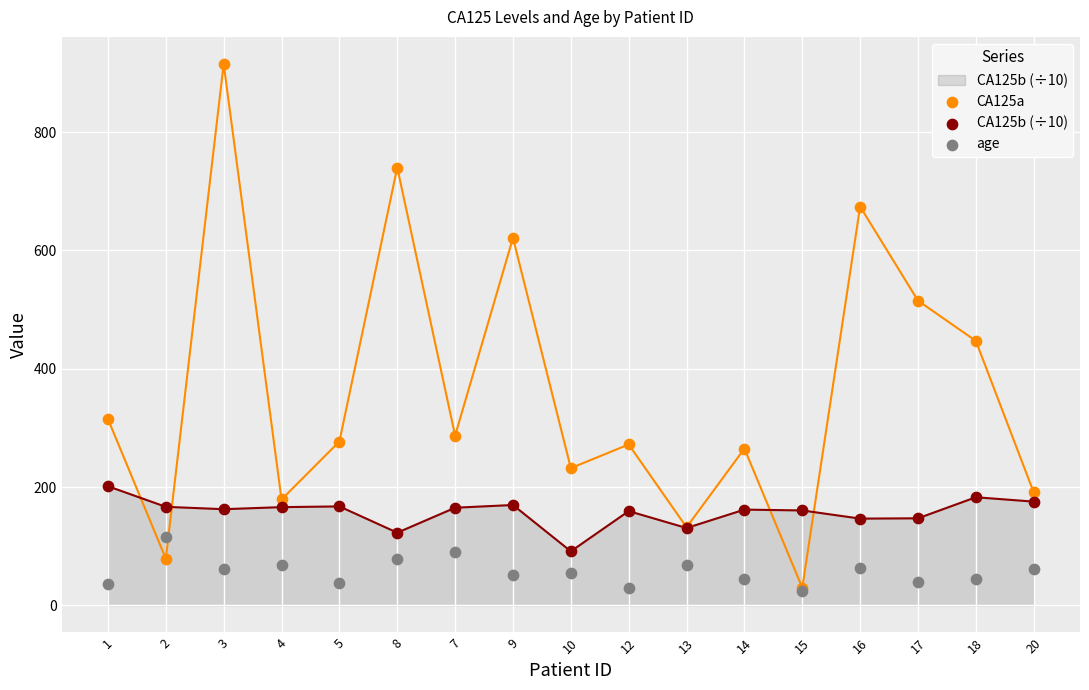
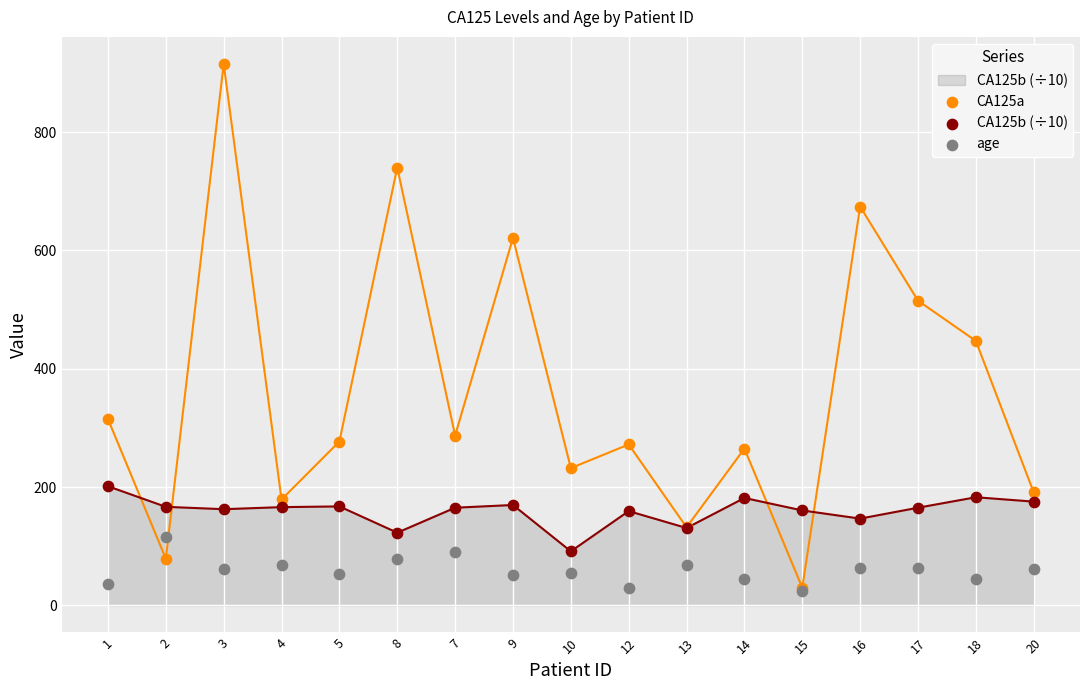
  {
    "CA125a": {
      "1": 320,
      "2": 80,
      "3": 920,
      "4": 180,
      "5": 280,
      "8": 740,
      "7": 290,
      "9": 620,
      "10": 230,
      "12": 270,
      "14": 270,
      "15": 30,
      "16": 670,
      "17": 520,
      "18": 450,
      "20": 190
    },
    "CA125b (÷10)": {
      "1": 200,
      "2": 170,
      "3": 160,
      "4": 170,
      "5": 170,
      "8": 120,
      "7": 170,
      "9": 170,
      "10": 90,
      "12": 160,
-     "14": 160,
+     "14": 180,
      "15": 160,
      "16": 150,
-     "17": 150,
+     "17": 170,
      "18": 180,
      "20": 180
    },
    "age": {
-     "5": 40,
-     "17": 40
+     "5": 50,
+     "17": 60
    }
  }
